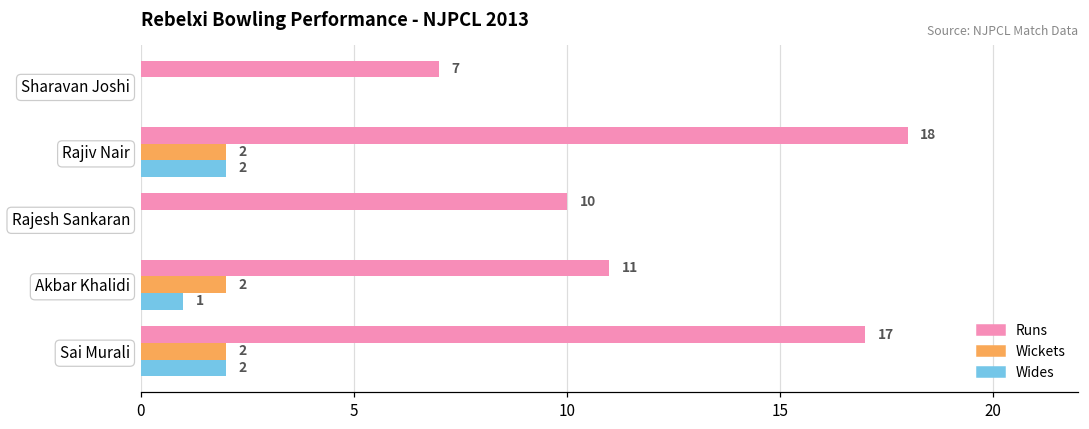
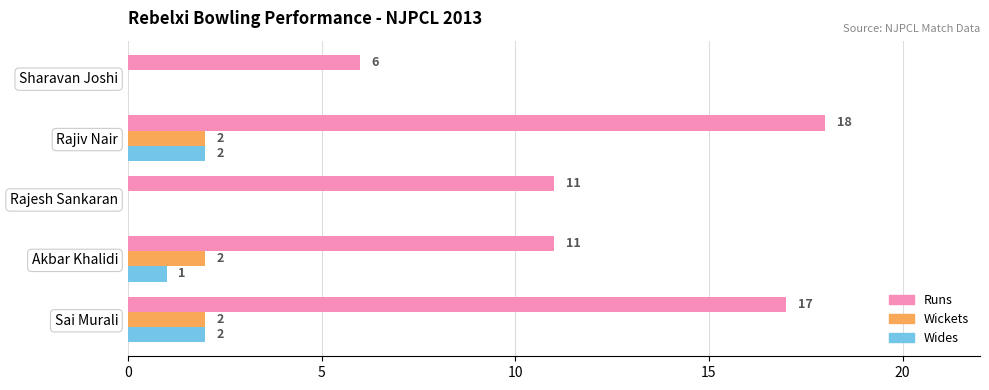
  {
    "Runs": {
-     "Sharavan Joshi": 7,
+     "Sharavan Joshi": 6,
      "Rajiv Nair": 18,
-     "Rajesh Sankaran": 10,
+     "Rajesh Sankaran": 11,
      "Akbar Khalidi": 11,
      "Sai Murali": 17
    },
    "Wickets": {
      "Rajiv Nair": 2,
      "Akbar Khalidi": 2,
      "Sai Murali": 2
    },
    "Wides": {
      "Rajiv Nair": 2,
      "Akbar Khalidi": 1,
      "Sai Murali": 2
    }
  }
